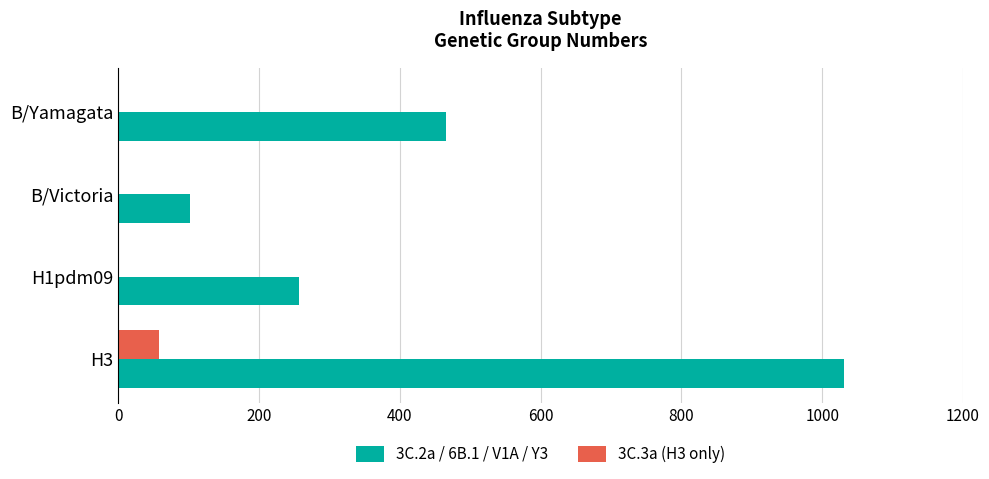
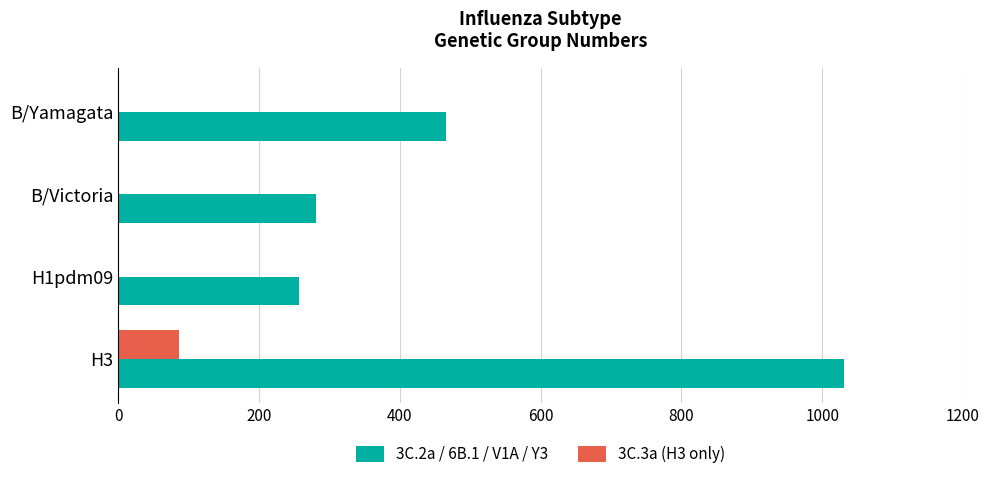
  {
    "3C.2a / 6B.1 / V1A / Y3": {
      "B/Yamagata": 470,
-     "B/Victoria": 100,
+     "B/Victoria": 280,
      "H1pdm09": 260,
      "H3": 1030
    },
    "3C.3a (H3 only)": {
      "B/Yamagata": 0,
      "B/Victoria": 0,
      "H1pdm09": 0,
-     "H3": 60
+     "H3": 90
    }
  }
